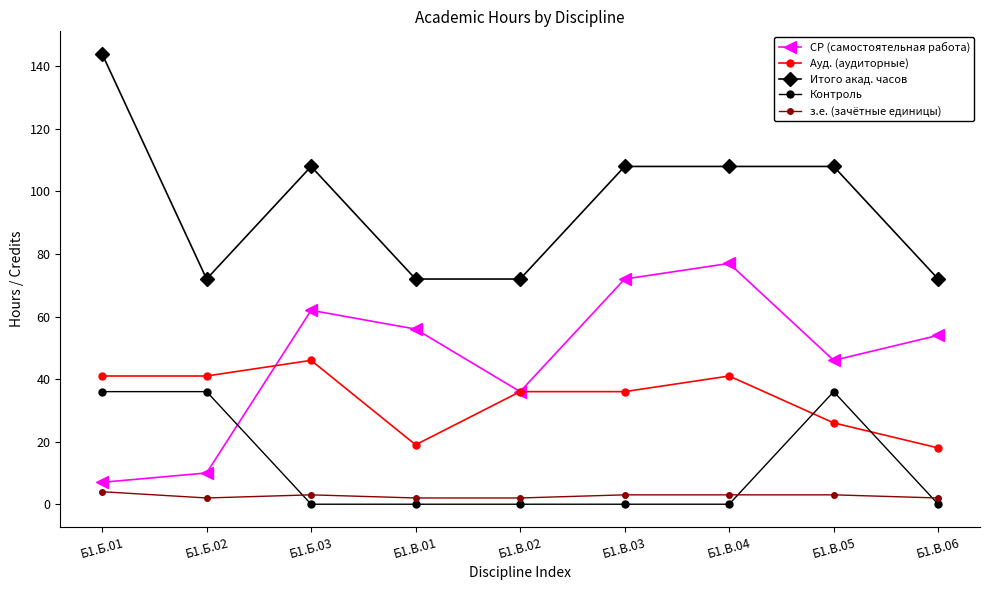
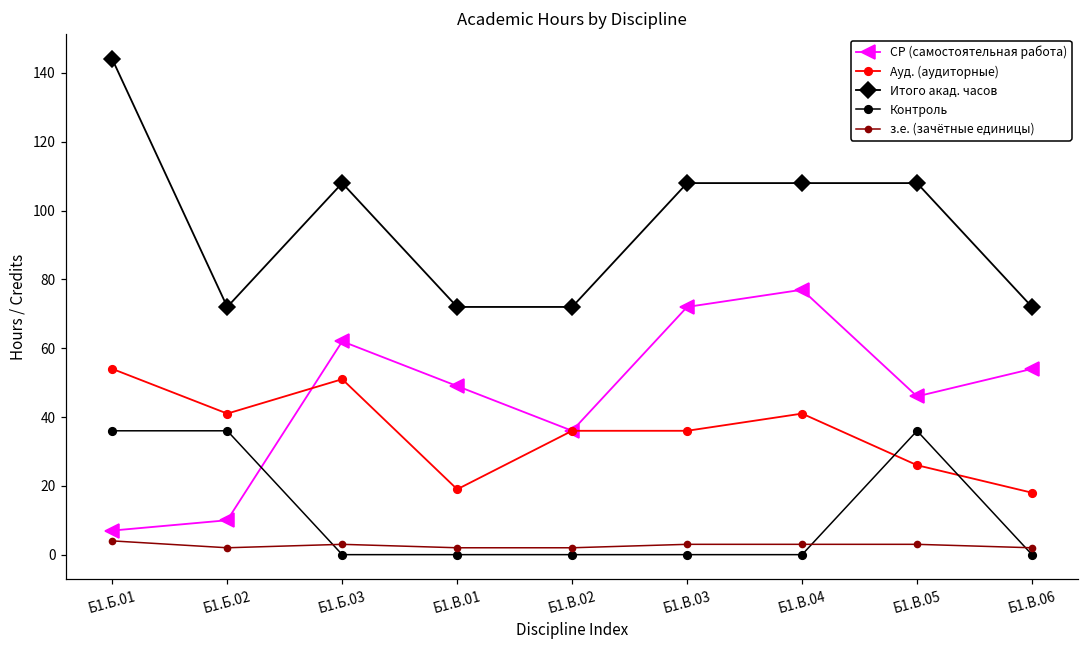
  {
    "СР (самостоятельная работа)": {
      "Б1.Б.01": 7,
      "Б1.Б.02": 10,
      "Б1.Б.03": 62,
-     "Б1.В.01": 56,
+     "Б1.В.01": 49,
      "Б1.В.03": 72,
      "Б1.В.04": 77,
      "Б1.В.05": 46,
      "Б1.В.06": 54
    },
    "Ауд. (аудиторные)": {
-     "Б1.Б.01": 41,
+     "Б1.Б.01": 54,
      "Б1.Б.02": 41,
-     "Б1.Б.03": 46,
+     "Б1.Б.03": 51,
      "Б1.В.01": 19,
      "Б1.В.03": 36,
      "Б1.В.04": 41,
      "Б1.В.05": 26,
      "Б1.В.06": 18
    },
    "з.е. (зачётные единицы)": {
      "Б1.Б.01": 4,
      "Б1.Б.02": 2,
      "Б1.Б.03": 3,
      "Б1.В.01": 2,
      "Б1.В.02": 2,
      "Б1.В.03": 3,
      "Б1.В.04": 3,
      "Б1.В.05": 3,
      "Б1.В.06": 2
    }
  }
